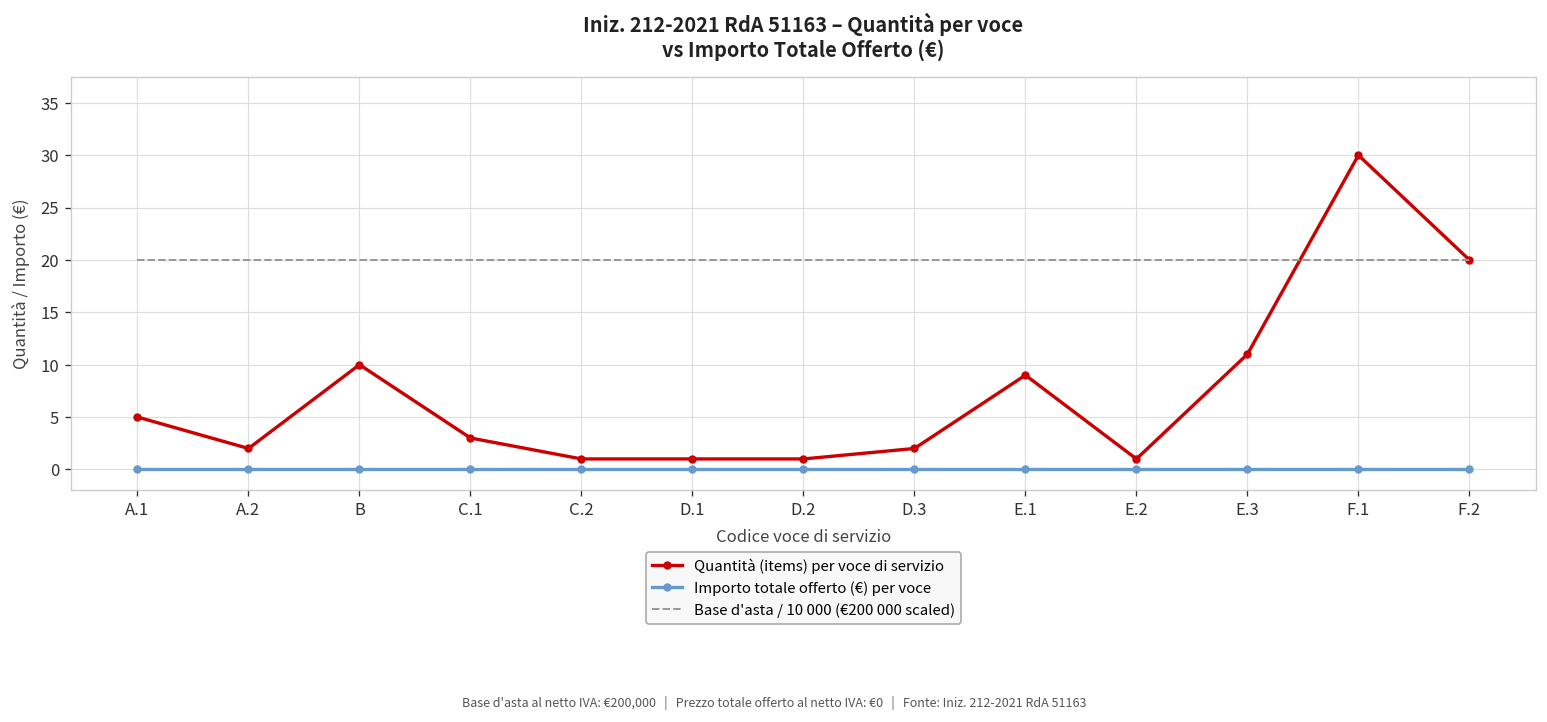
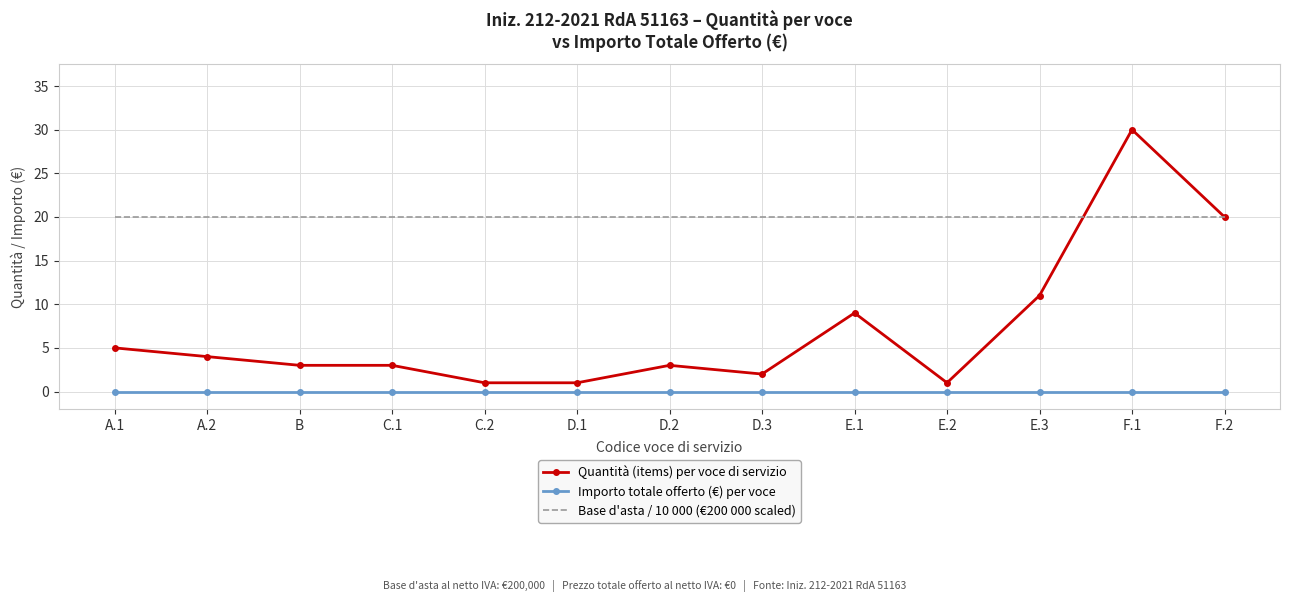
  {
    "Quantità (items) per voce di servizio": {
      "A.1": 5,
-     "A.2": 2,
-     "B": 10,
+     "A.2": 4,
+     "B": 3,
      "C.1": 3,
      "C.2": 1,
      "D.1": 1,
-     "D.2": 1,
+     "D.2": 3,
      "D.3": 2,
      "E.1": 9,
      "E.2": 1,
      "E.3": 11,
      "F.1": 30
    },
    "Importo totale offerto (€) per voce": {
      "A.1": 0,
      "A.2": 0,
      "B": 0,
      "C.1": 0,
      "C.2": 0,
      "D.1": 0,
      "D.2": 0,
      "D.3": 0,
      "E.1": 0,
      "E.2": 0,
      "E.3": 0,
      "F.1": 0,
      "F.2": 0
    },
    "Base d'asta / 10 000 (€200 000 scaled)": {
      "A.1": 20,
      "A.2": 20,
      "B": 20,
      "C.1": 20,
      "C.2": 20,
      "D.1": 20,
      "D.2": 20,
      "D.3": 20,
      "E.1": 20,
      "E.2": 20,
      "E.3": 20,
      "F.1": 20
    }
  }
